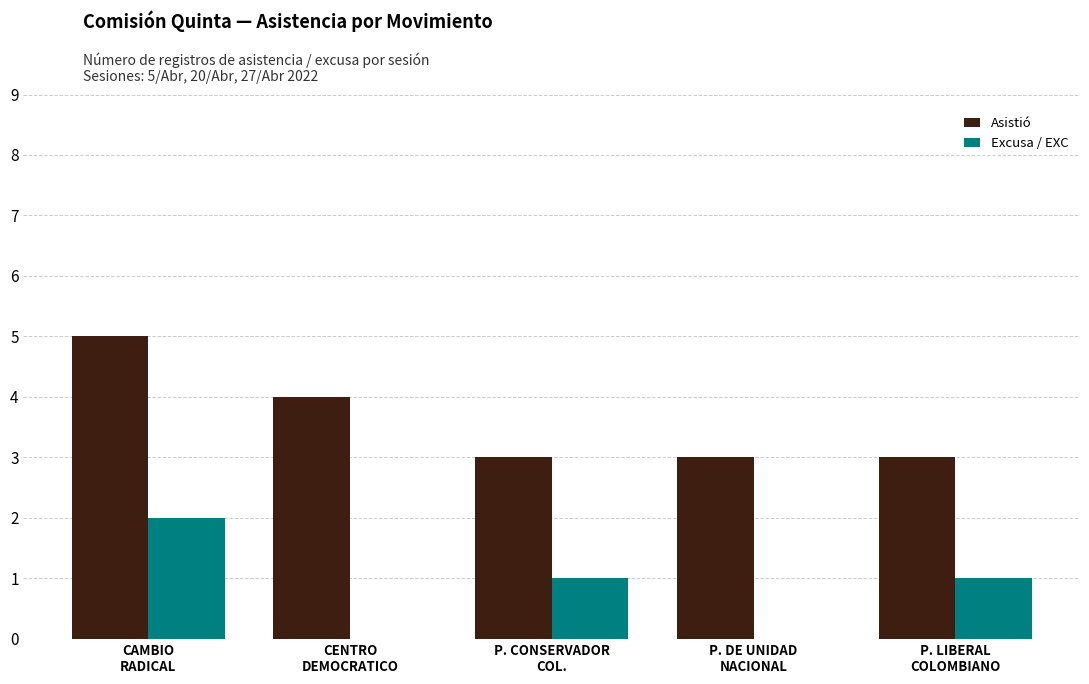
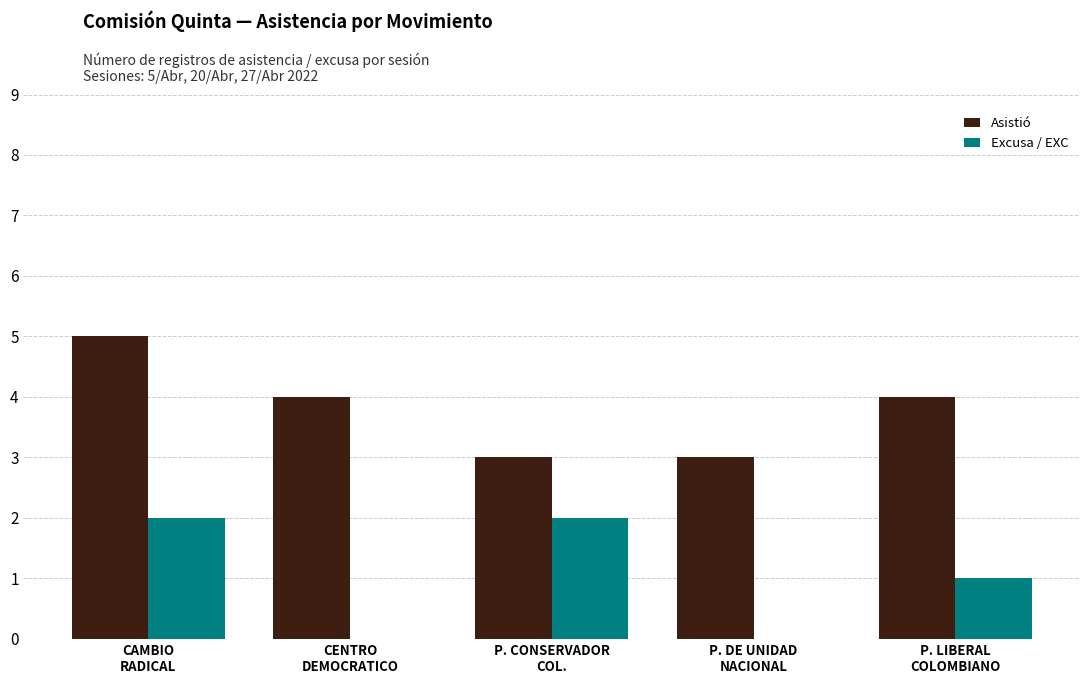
  {
    "Asistió": {
      "CAMBIO RADICAL": 5,
      "CENTRO DEMOCRATICO": 4,
      "P. CONSERVADOR COL.": 3,
      "P. DE UNIDAD NACIONAL": 3,
-     "P. LIBERAL COLOMBIANO": 3
+     "P. LIBERAL COLOMBIANO": 4
    },
    "Excusa / EXC": {
      "CAMBIO RADICAL": 2,
      "CENTRO DEMOCRATICO": 0,
-     "P. CONSERVADOR COL.": 1,
+     "P. CONSERVADOR COL.": 2,
      "P. DE UNIDAD NACIONAL": 0,
      "P. LIBERAL COLOMBIANO": 1
    }
  }
